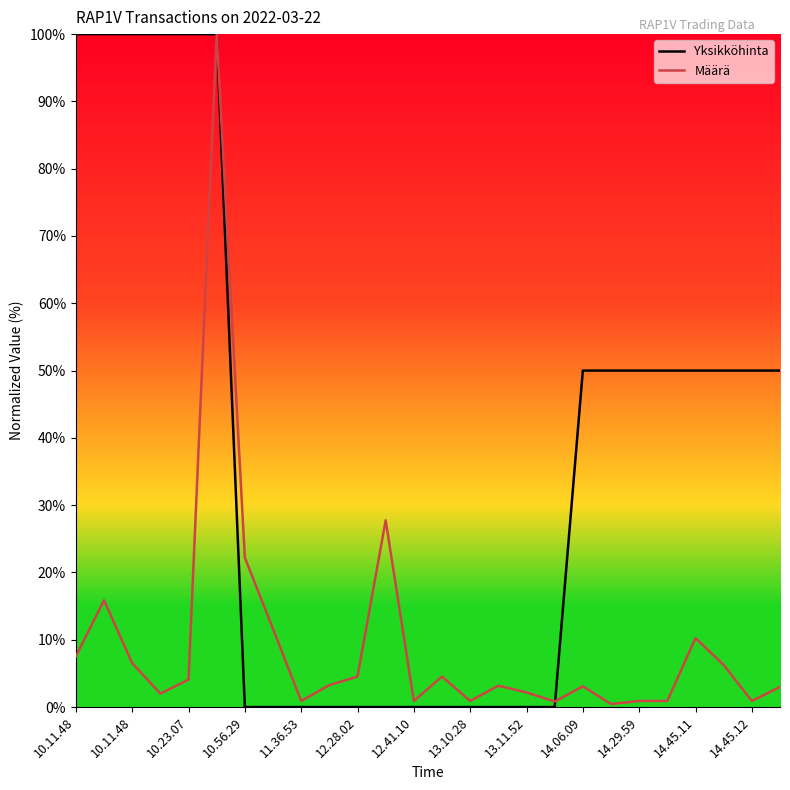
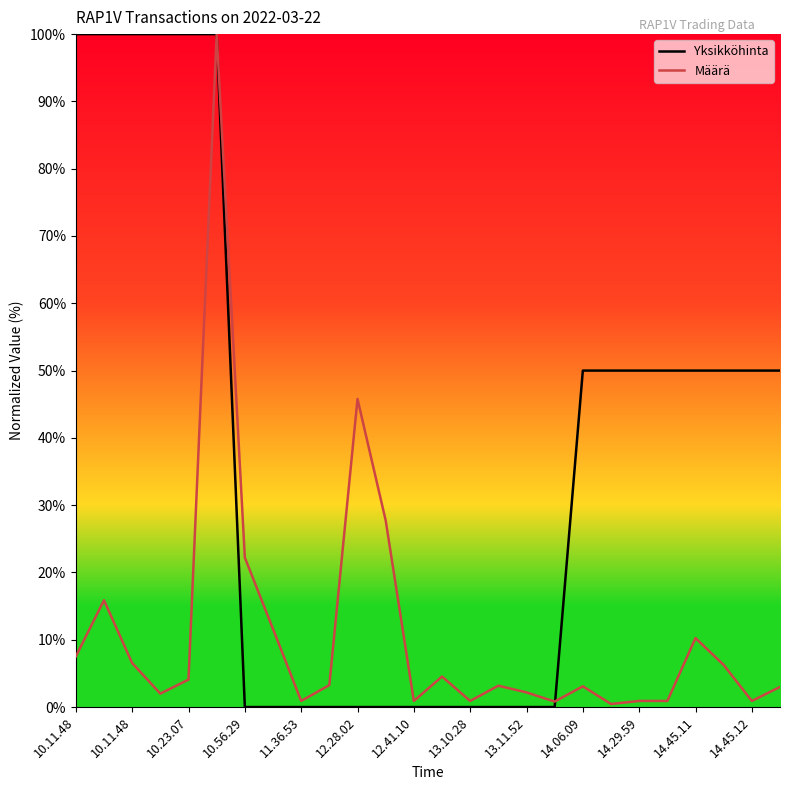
  {
    "Yksikköhinta": {
      "10.23.07": "100%",
      "10.56.29": "0%",
      "11.36.53": "0%",
      "12.28.02": "0%",
      "12.41.10": "0%",
      "13.10.28": "0%",
      "13.11.52": "0%",
      "14.06.09": "50%",
      "14.29.59": "50%",
      "14.45.12": "50%"
    },
    "Määrä": {
      "10.23.07": "4%",
      "10.56.29": "22%",
      "11.36.53": "1%",
-     "12.28.02": "5%",
+     "12.28.02": "46%",
      "12.41.10": "1%",
      "13.10.28": "1%",
      "13.11.52": "2%",
      "14.06.09": "3%",
      "14.29.59": "1%",
      "14.45.12": "1%"
    }
  }
